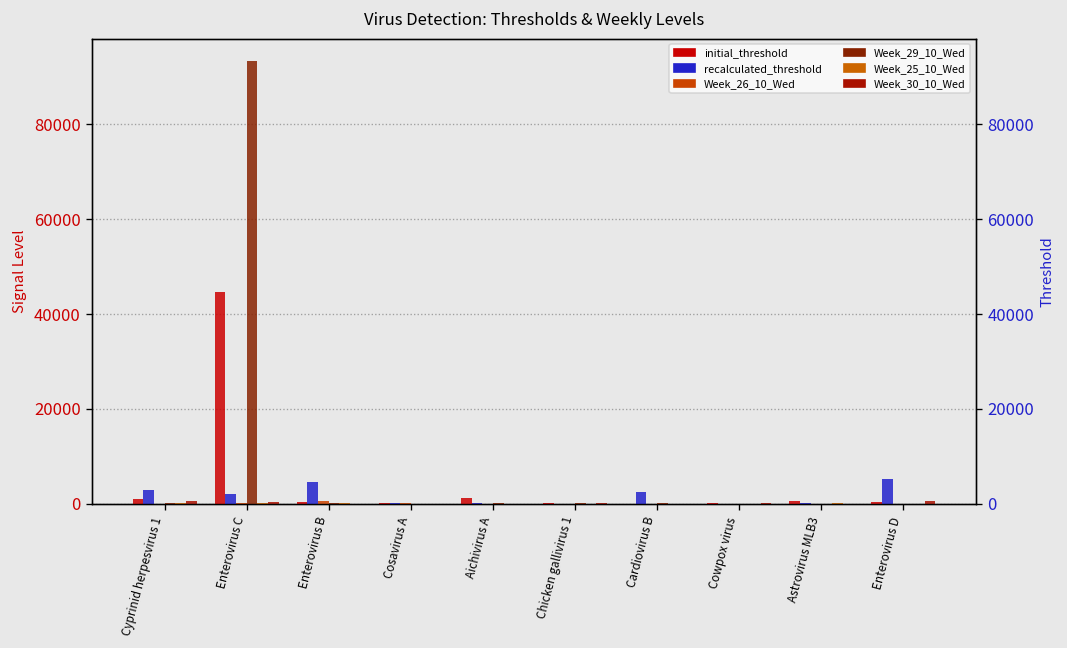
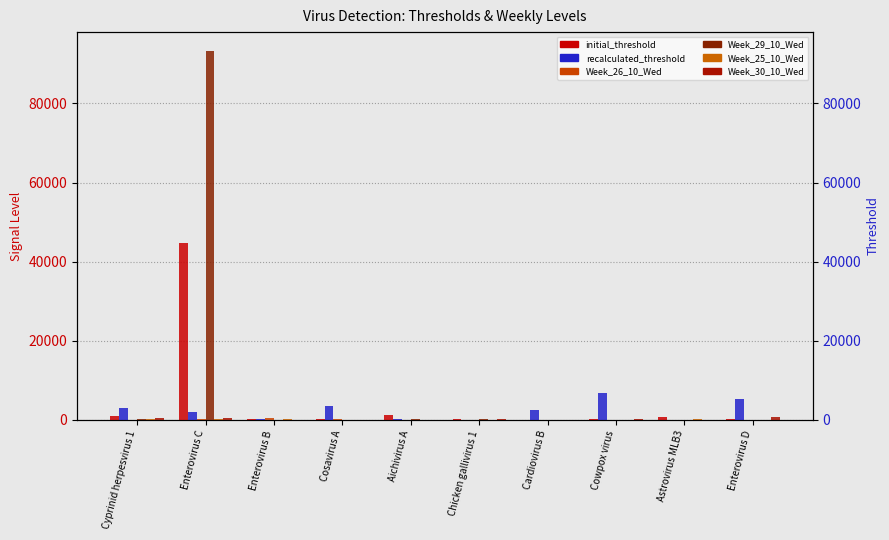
  {
    "recalculated_threshold": {
      "Cyprinid herpesvirus 1": 3000,
      "Enterovirus C": 2000,
-     "Enterovirus B": 5000,
-     "Cosavirus A": 0,
+     "Enterovirus B": 0,
+     "Cosavirus A": 3000,
      "Cardiovirus B": 2000,
-     "Cowpox virus": 0,
+     "Cowpox virus": 7000,
      "Enterovirus D": 5000
    }
  }
